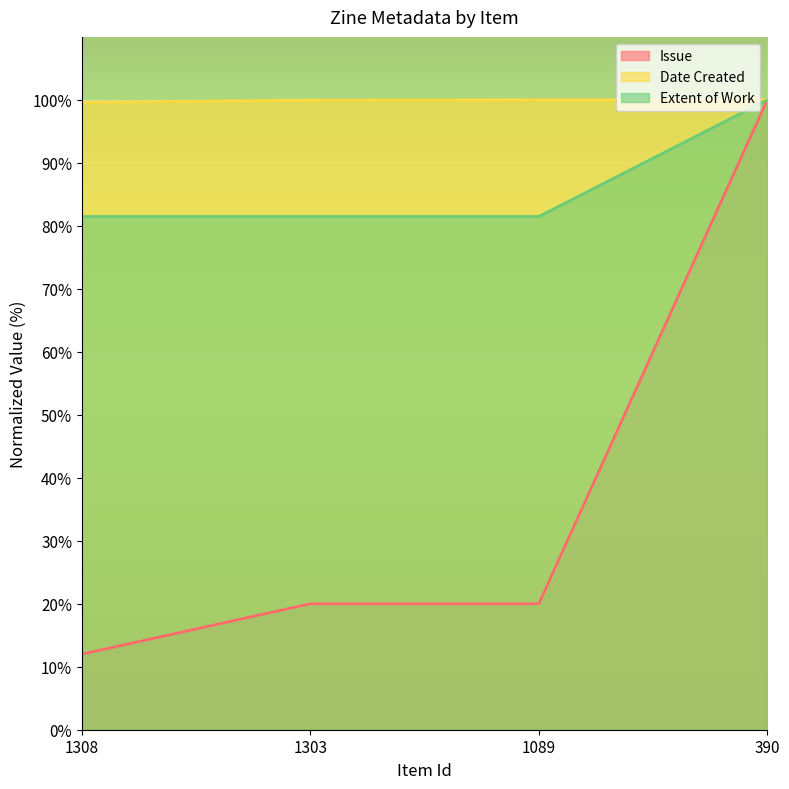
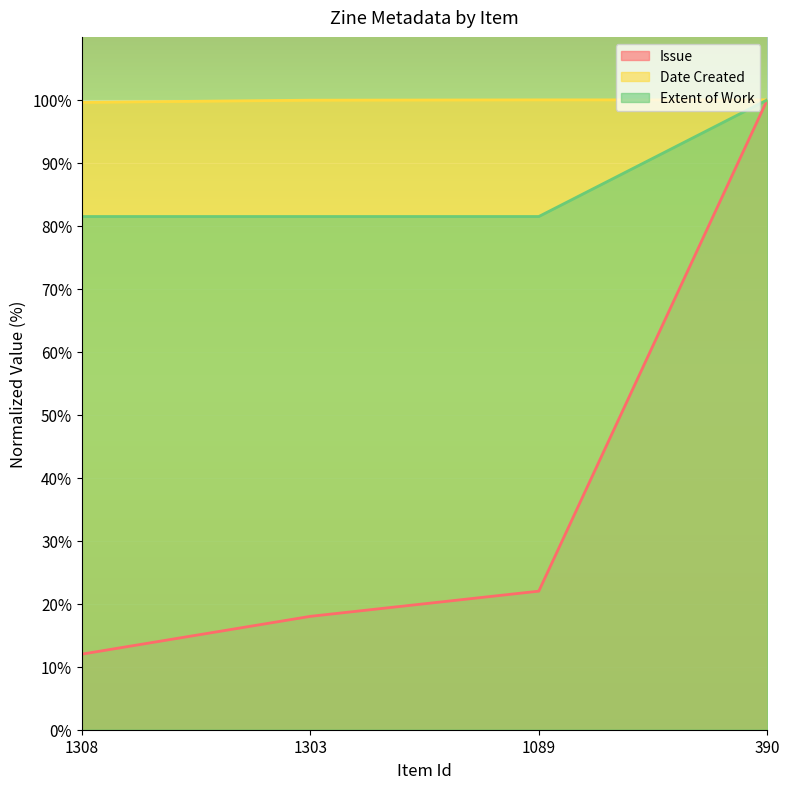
  {
    "Issue": {
      "1308": "12%",
-     "1303": "20%",
-     "1089": "20%"
+     "1303": "18%",
+     "1089": "22%"
    },
    "Date Created": {
      "1308": "100%",
      "1303": "100%",
      "1089": "100%"
    },
    "Extent of Work": {
      "1308": "81%",
      "1303": "81%",
      "1089": "81%"
    }
  }
